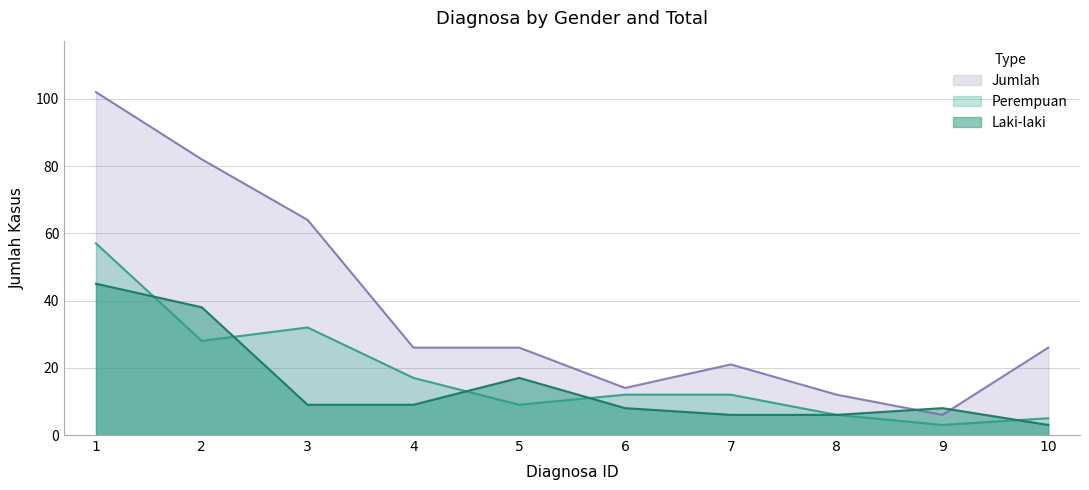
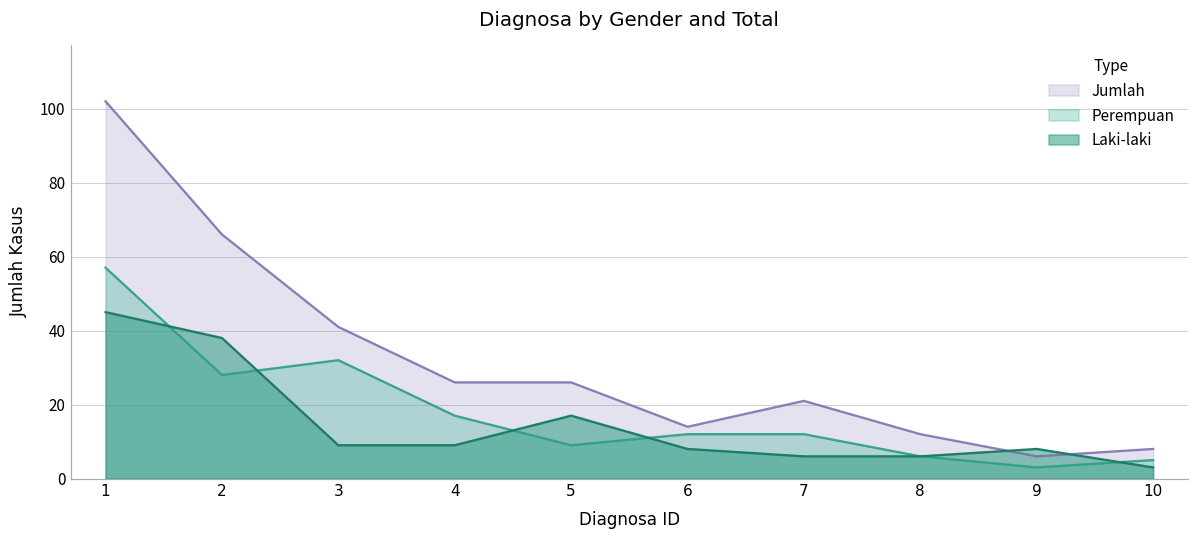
  {
    "Jumlah": {
      "1": 102,
-     "2": 82,
-     "3": 64,
+     "2": 66,
+     "3": 41,
      "4": 26,
      "5": 26,
      "6": 14,
      "7": 21,
      "8": 12,
      "9": 6,
-     "10": 26
+     "10": 8
    }
  }
